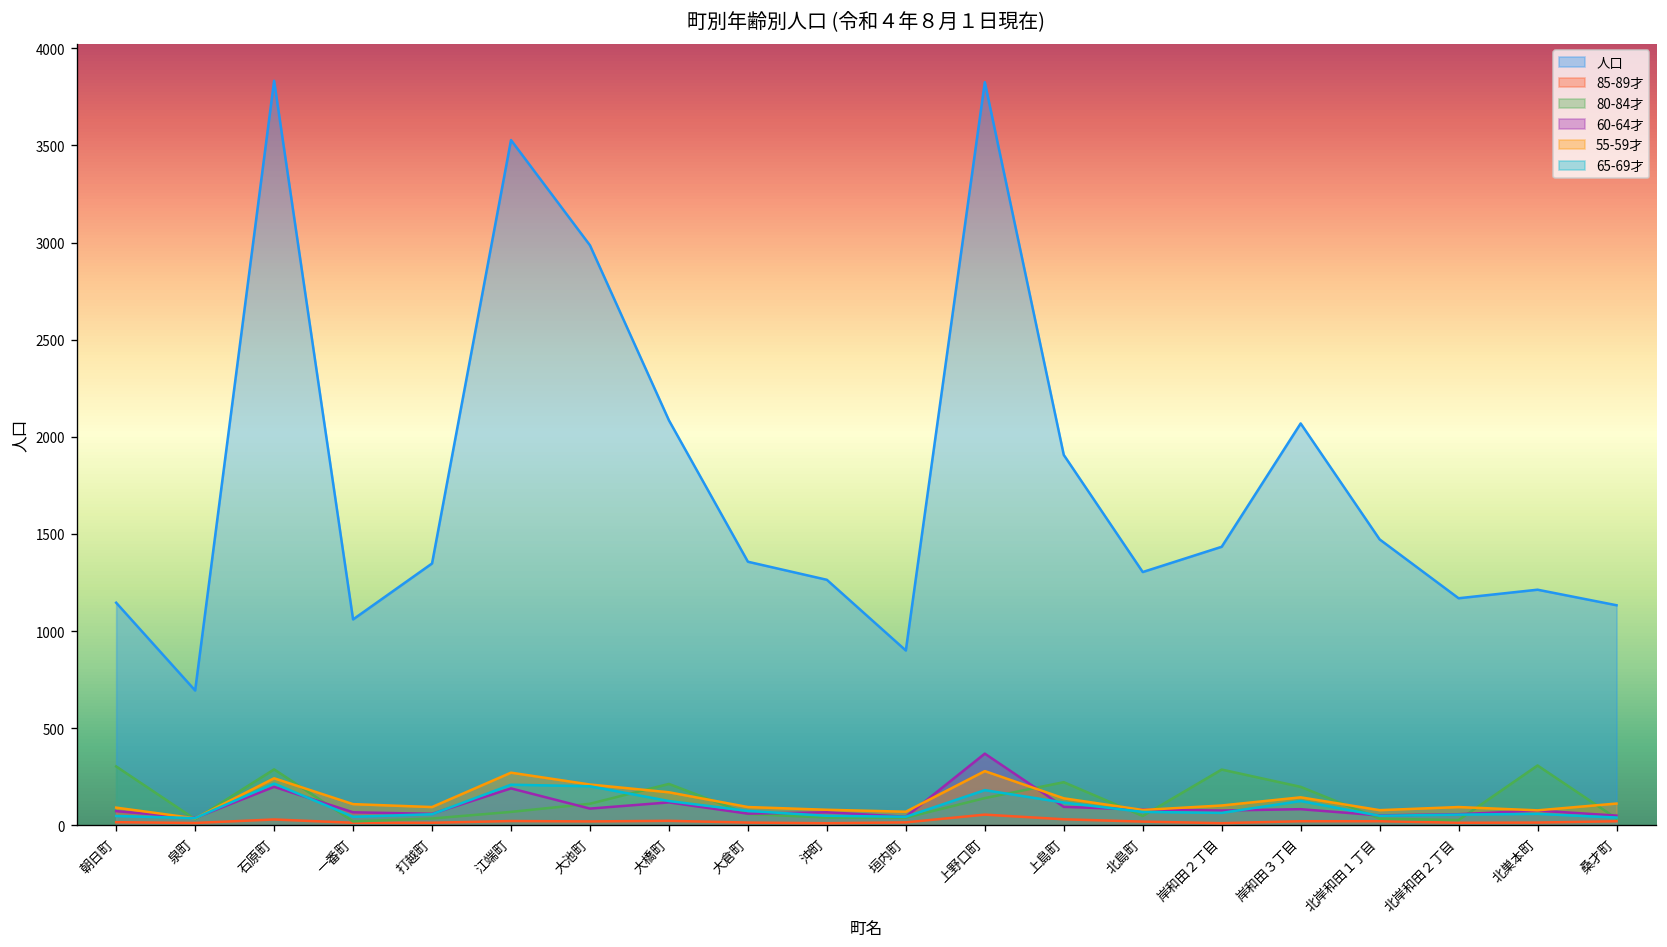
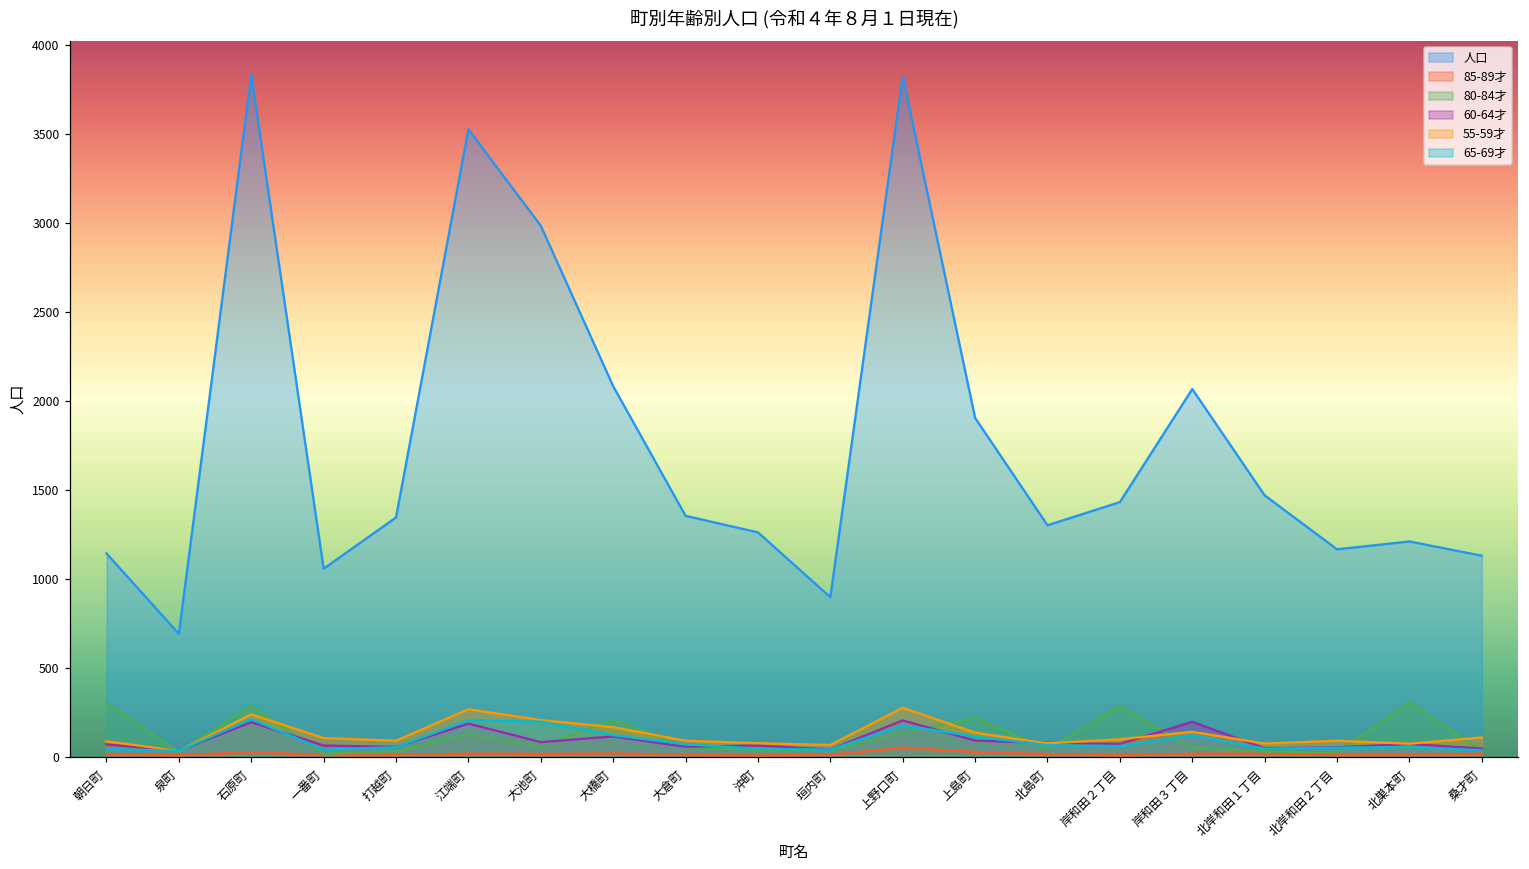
  {
    "80-84才": {
      "朝日町": 300,
      "石原町": 290,
      "打越町": 40,
-     "江端町": 70,
-     "大池町": 110,
+     "江端町": 130,
+     "大池町": 60,
      "大橋町": 210,
      "上野口町": 140,
      "上島町": 220,
      "北島町": 50,
      "岸和田２丁目": 290,
-     "岸和田３丁目": 200,
+     "岸和田３丁目": 60,
      "北巣本町": 310
    },
    "60-64才": {
      "朝日町": 70,
      "石原町": 200,
      "一番町": 70,
      "江端町": 190,
      "大池町": 90,
-     "上野口町": 370,
+     "上野口町": 210,
      "上島町": 100,
-     "岸和田３丁目": 80
+     "岸和田３丁目": 200
    }
  }
